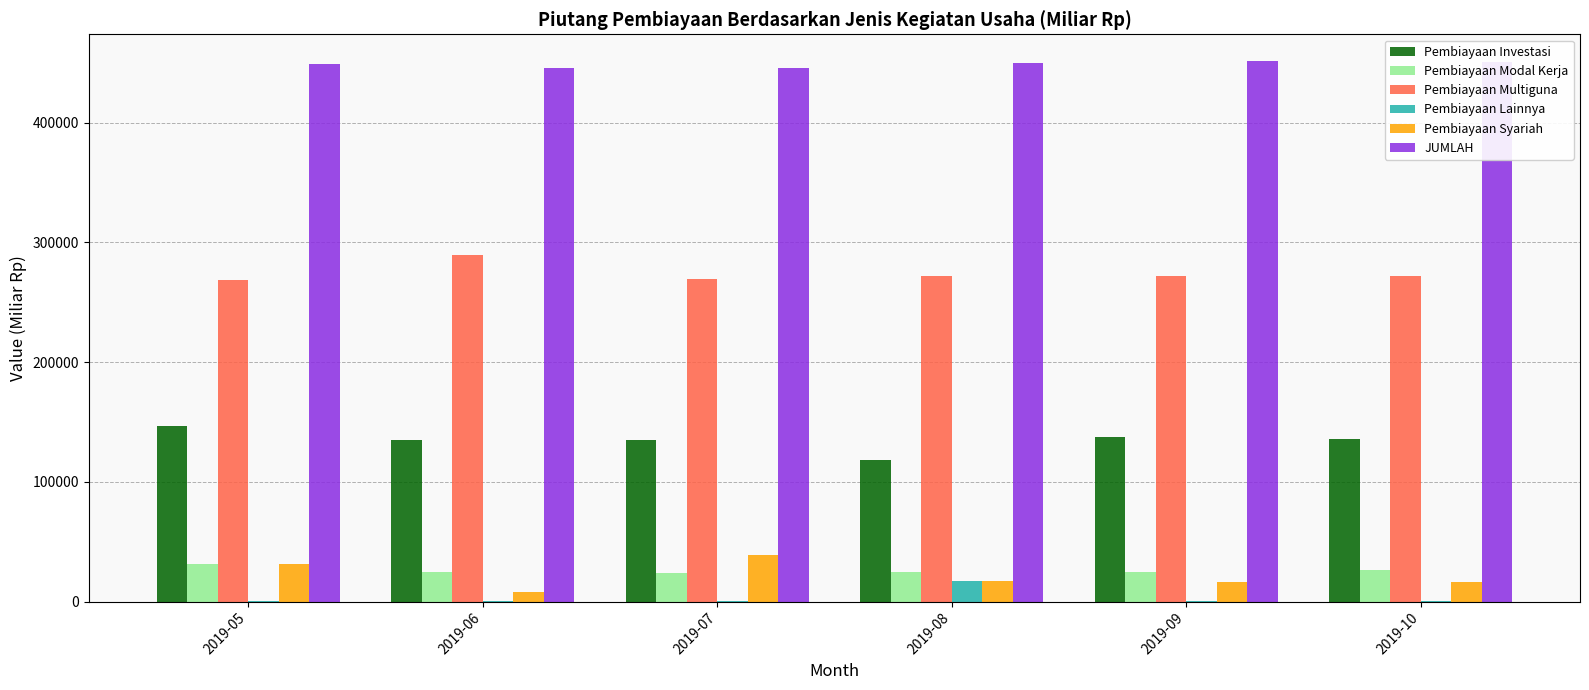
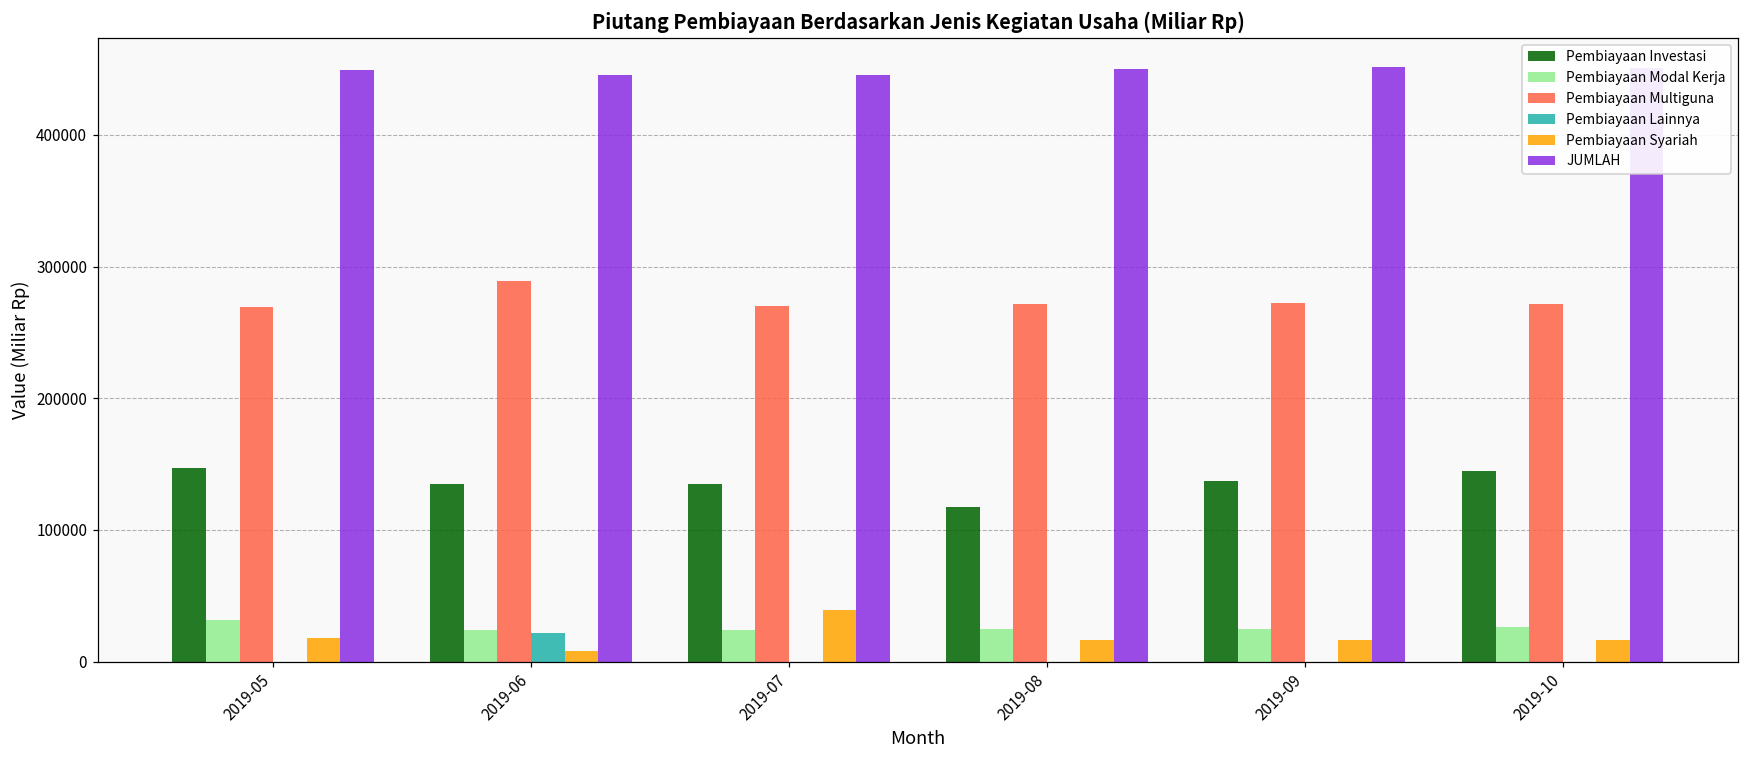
  {
    "Pembiayaan Investasi": {
      "2019-05": 147000,
      "2019-06": 135000,
      "2019-07": 135000,
      "2019-08": 118000,
      "2019-09": 137000,
-     "2019-10": 136000
+     "2019-10": 145000
    },
    "Pembiayaan Modal Kerja": {
      "2019-05": 32000,
      "2019-06": 24000,
      "2019-07": 24000,
      "2019-08": 25000,
      "2019-09": 25000,
      "2019-10": 27000
    },
    "Pembiayaan Multiguna": {
      "2019-05": 269000,
      "2019-06": 289000,
      "2019-07": 270000,
      "2019-08": 272000,
      "2019-09": 272000,
      "2019-10": 272000
    },
    "Pembiayaan Lainnya": {
-     "2019-06": 0,
-     "2019-08": 17000
+     "2019-06": 22000,
+     "2019-08": 0
    },
    "Pembiayaan Syariah": {
-     "2019-05": 31000,
+     "2019-05": 18000,
      "2019-06": 8000,
      "2019-07": 39000,
      "2019-08": 17000,
      "2019-09": 17000,
      "2019-10": 16000
    },
    "JUMLAH": {
      "2019-05": 449000,
      "2019-06": 446000,
      "2019-07": 445000,
      "2019-08": 450000,
      "2019-09": 451000
    }
  }
